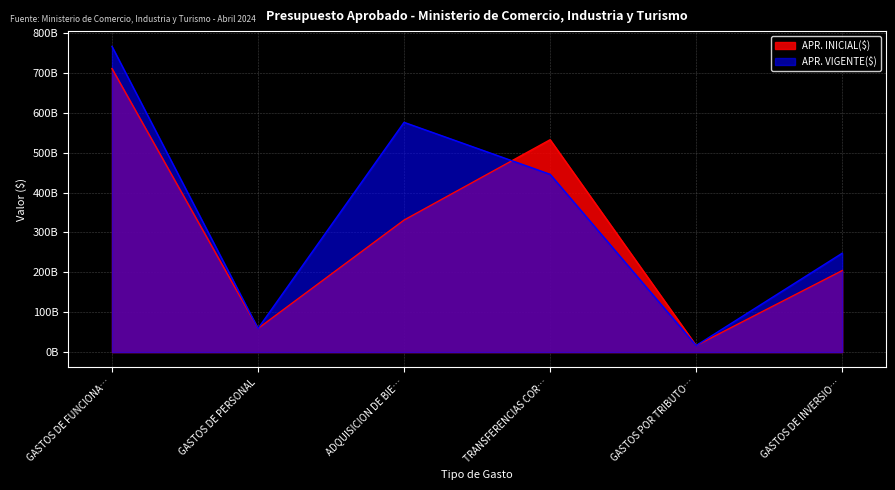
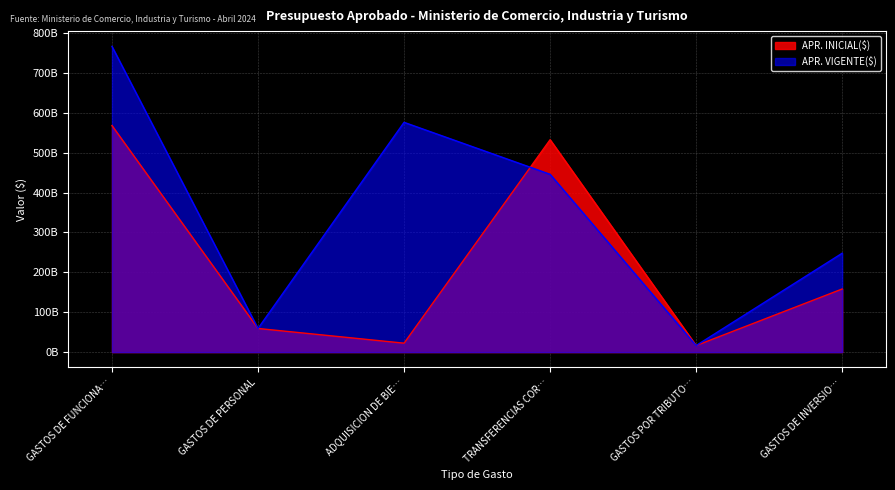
  {
    "APR. INICIAL($)": {
-     "GASTOS DE FUNCIONA…": 710000000000,
-     "ADQUISICION DE BIE…": 330000000000,
+     "GASTOS DE FUNCIONA…": 570000000000,
+     "ADQUISICION DE BIE…": 20000000000,
      "TRANSFERENCIAS COR…": 530000000000,
-     "GASTOS DE INVERSIO…": 200000000000
+     "GASTOS DE INVERSIO…": 160000000000
    },
    "APR. VIGENTE($)": {
      "GASTOS DE FUNCIONA…": 770000000000,
      "ADQUISICION DE BIE…": 580000000000,
      "TRANSFERENCIAS COR…": 450000000000,
      "GASTOS DE INVERSIO…": 250000000000
    }
  }
